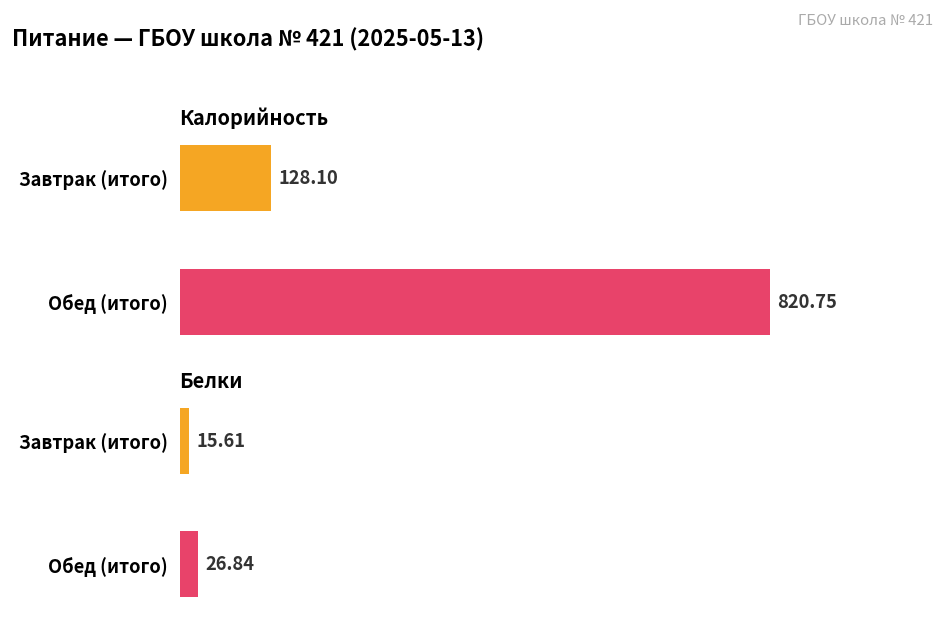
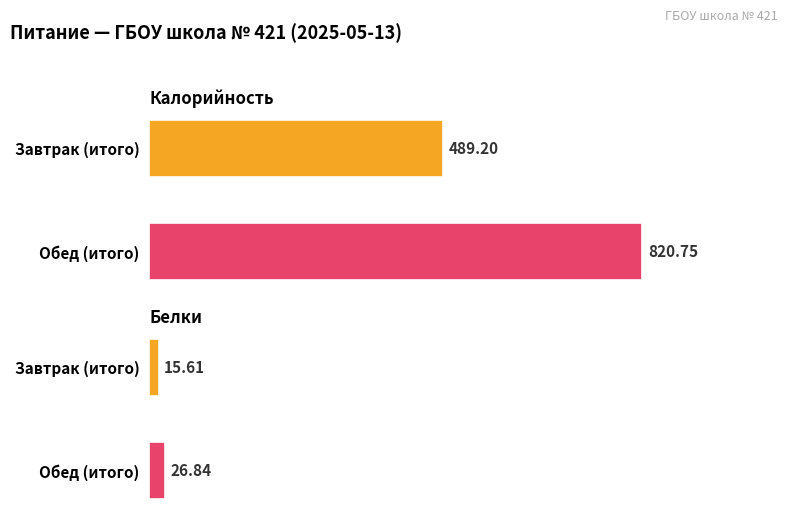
  {
    "Калорийность": {
-     "Завтрак (итого)": 128.10,
+     "Завтрак (итого)": 489.20,
      "Обед (итого)": 820.75
    },
    "Белки": {
      "Завтрак (итого)": 15.61,
      "Обед (итого)": 26.84
    }
  }
